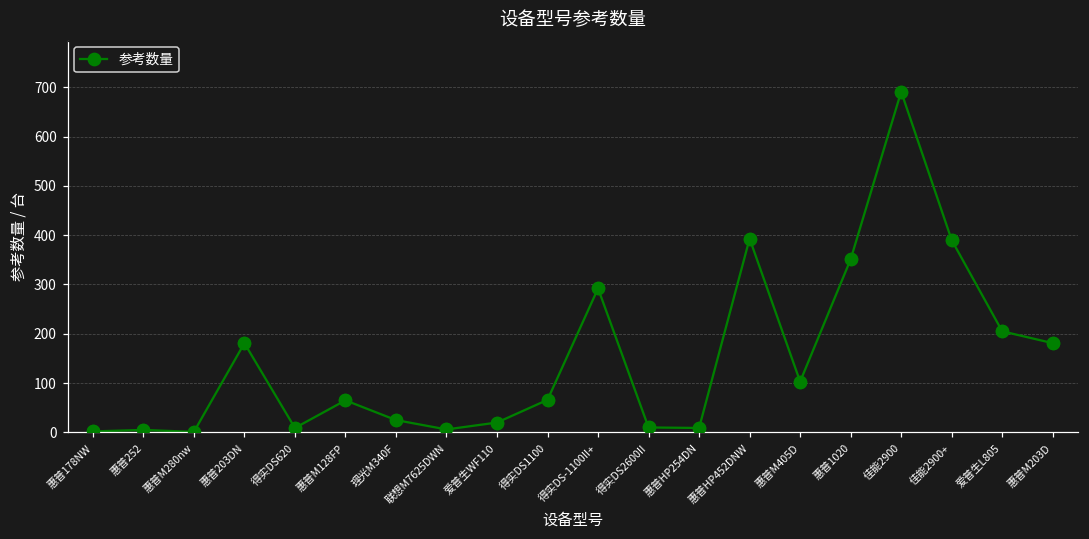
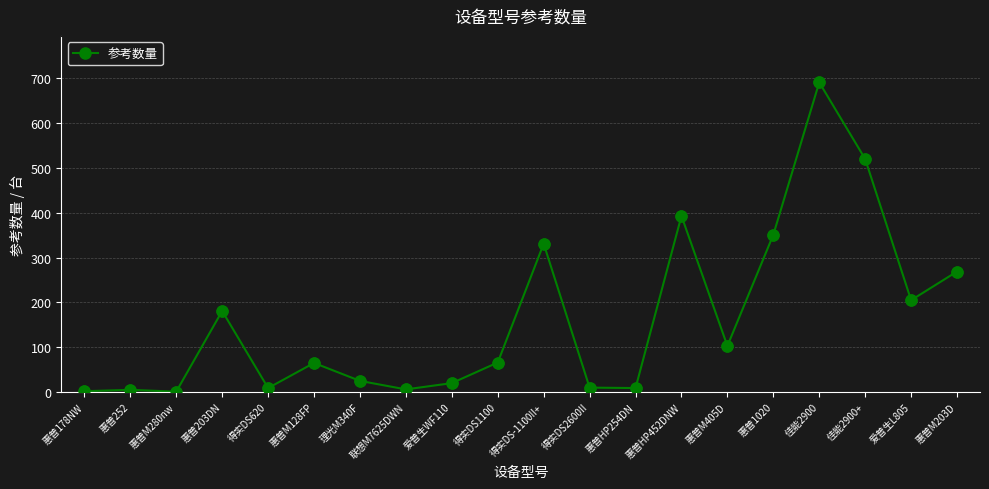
  {
    "惠普178NW": 0,
    "惠普252": 10,
    "惠普M280nw": 0,
    "惠普203DN": 180,
    "得实DS620": 10,
    "惠普M128FP": 70,
    "理光M340F": 30,
    "联想M7625DWN": 10,
    "爱普生WF110": 20,
    "得实DS1100": 70,
-   "得实DS-1100II+": 290,
+   "得实DS-1100II+": 330,
    "得实DS2600II": 10,
    "惠普HP254DN": 10,
    "惠普HP452DNW": 390,
    "惠普M405D": 100,
    "惠普1020": 350,
    "佳能2900": 690,
-   "佳能2900+": 390,
+   "佳能2900+": 520,
    "爱普生L805": 210,
-   "惠普M203D": 180
+   "惠普M203D": 270
  }
